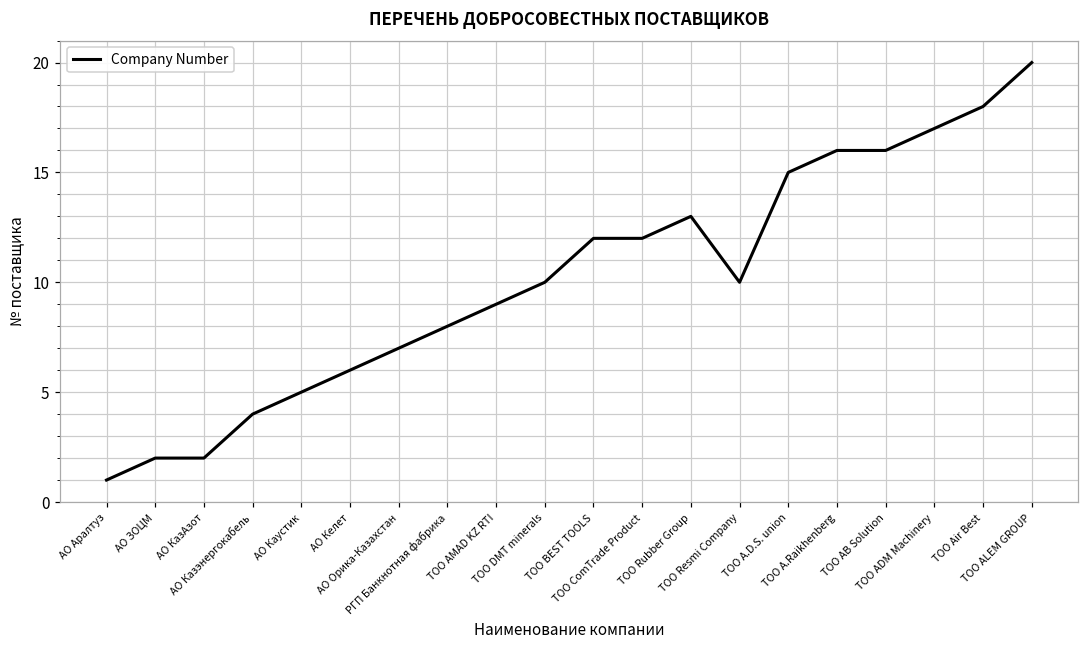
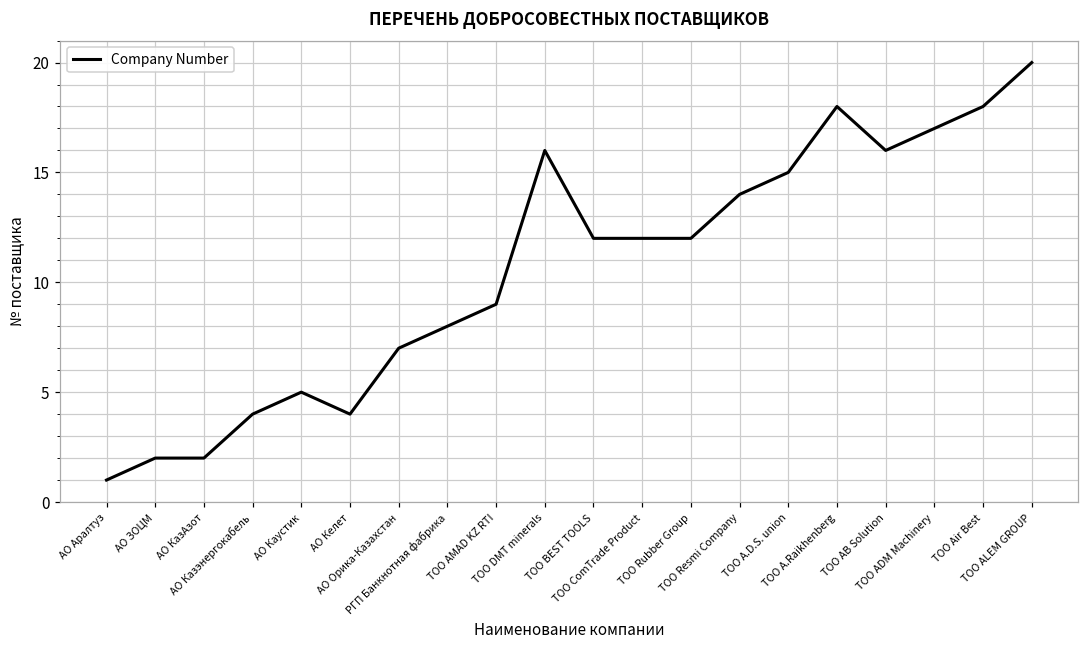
  {
    "АО Аралтуз": 1,
    "АО ЗОЦМ": 2,
    "АО КазАзот": 2,
    "АО Казэнергокабель": 4,
    "АО Каустик": 5,
-   "АО Келет": 6,
+   "АО Келет": 4,
    "АО Орика-Казахстан": 7,
    "РГП Банкнотная фабрика": 8,
    "TOO AMAD KZ RTI": 9,
-   "TOO DMT minerals": 10,
+   "TOO DMT minerals": 16,
    "ТОО BEST TOOLS": 12,
    "ТОО ComTrade Product": 12,
-   "ТОО Rubber Group": 13,
-   "TOO Resmi Company": 10,
+   "ТОО Rubber Group": 12,
+   "TOO Resmi Company": 14,
    "ТОО A.D.S. union": 15,
-   "ТОО A.Raikhenberg": 16,
+   "ТОО A.Raikhenberg": 18,
    "ТОО AB Solution": 16,
    "ТОО ADM Machinery": 17,
    "ТОО Air Best": 18,
    "ТОО ALEM GROUP": 20
  }
